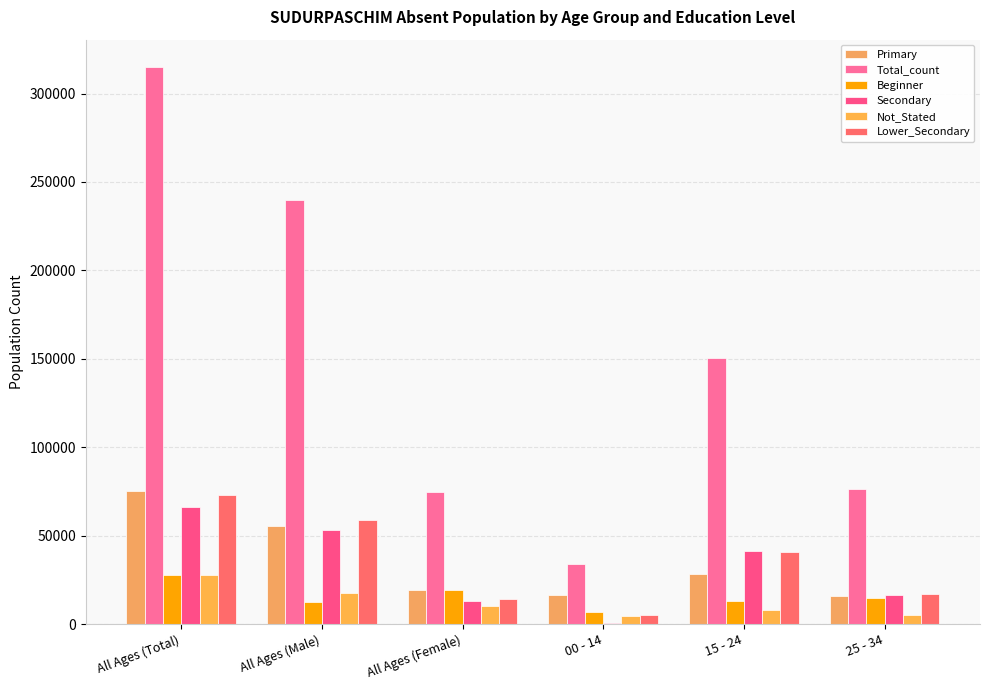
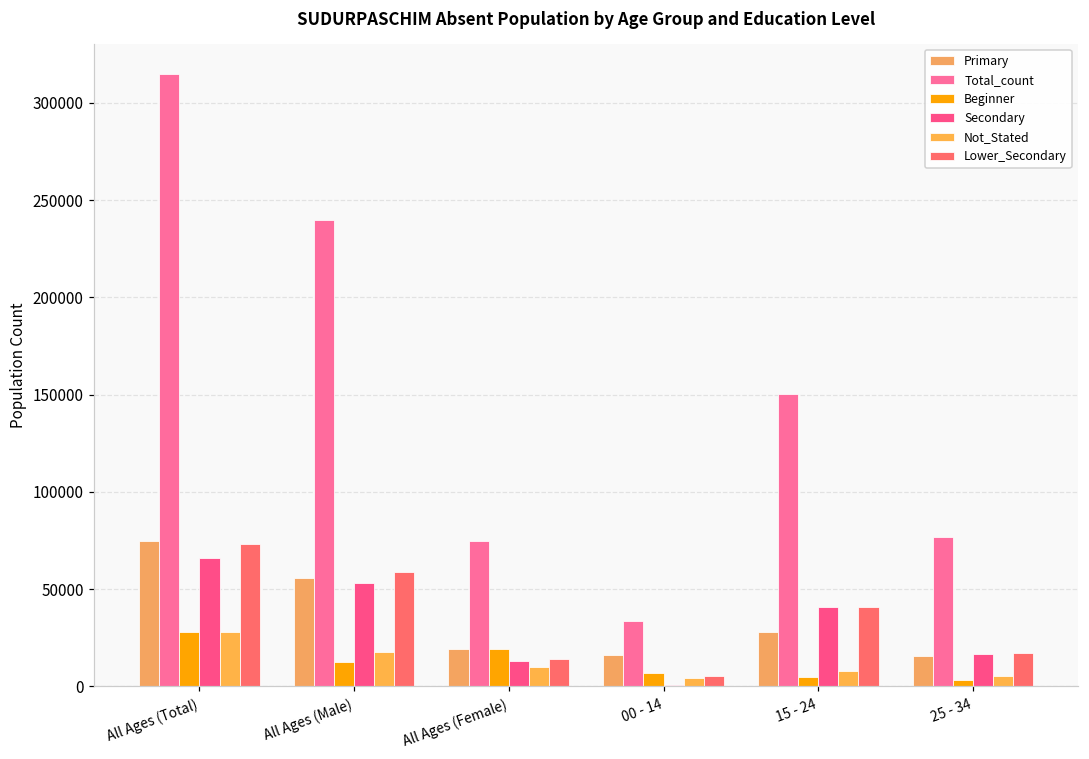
  {
    "Beginner": {
      "All Ages (Total)": 28000,
      "All Ages (Male)": 13000,
      "All Ages (Female)": 19000,
      "00 - 14": 7000,
-     "15 - 24": 13000,
-     "25 - 34": 15000
+     "15 - 24": 5000,
+     "25 - 34": 3000
    }
  }
